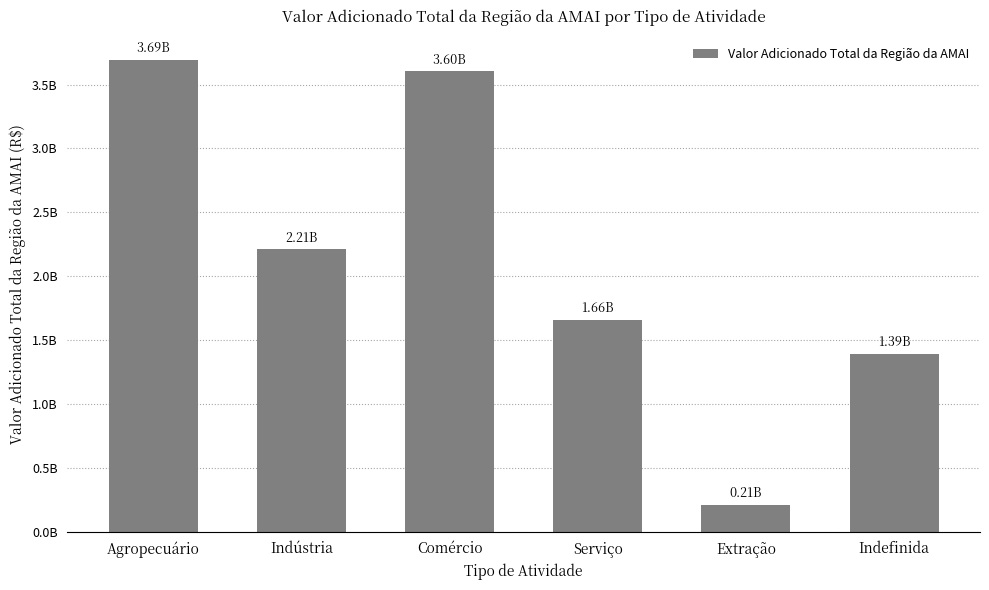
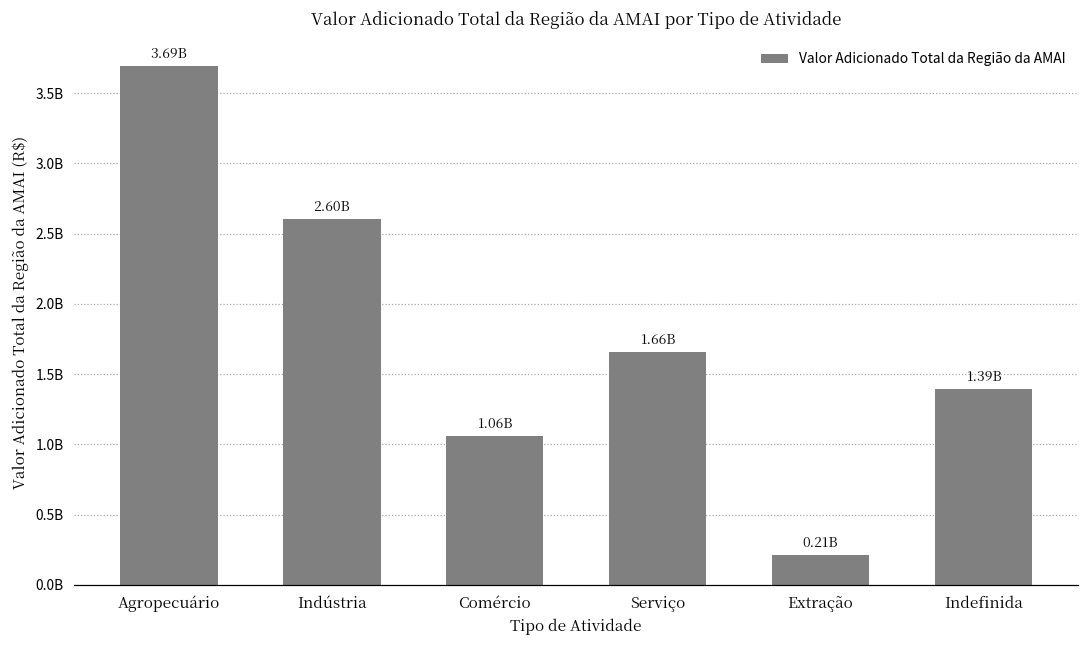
  {
    "Agropecuário": "3.69B",
-   "Indústria": "2.21B",
-   "Comércio": "3.60B",
+   "Indústria": "2.60B",
+   "Comércio": "1.06B",
    "Serviço": "1.66B",
    "Extração": "0.21B",
    "Indefinida": "1.39B"
  }
